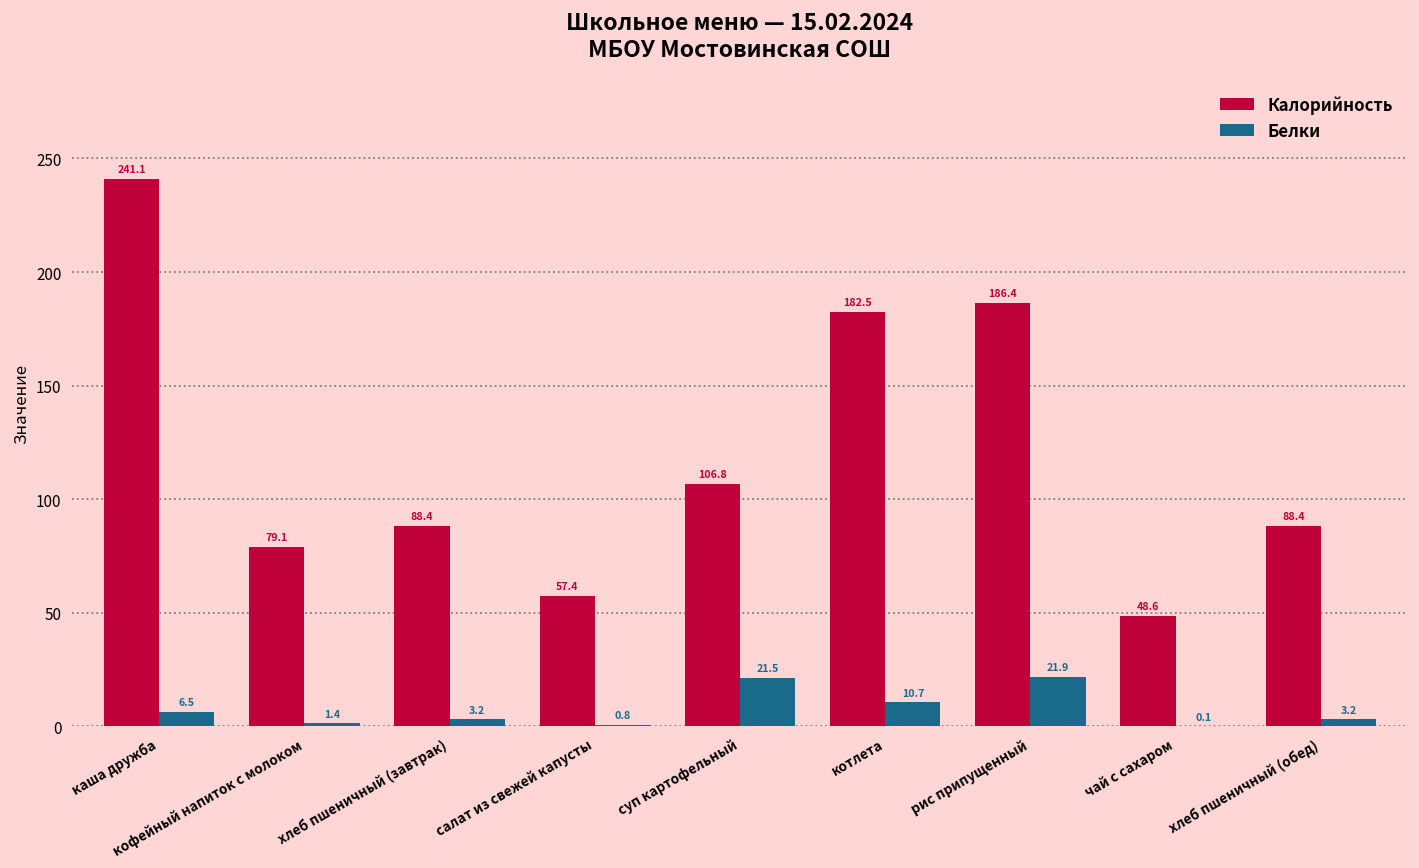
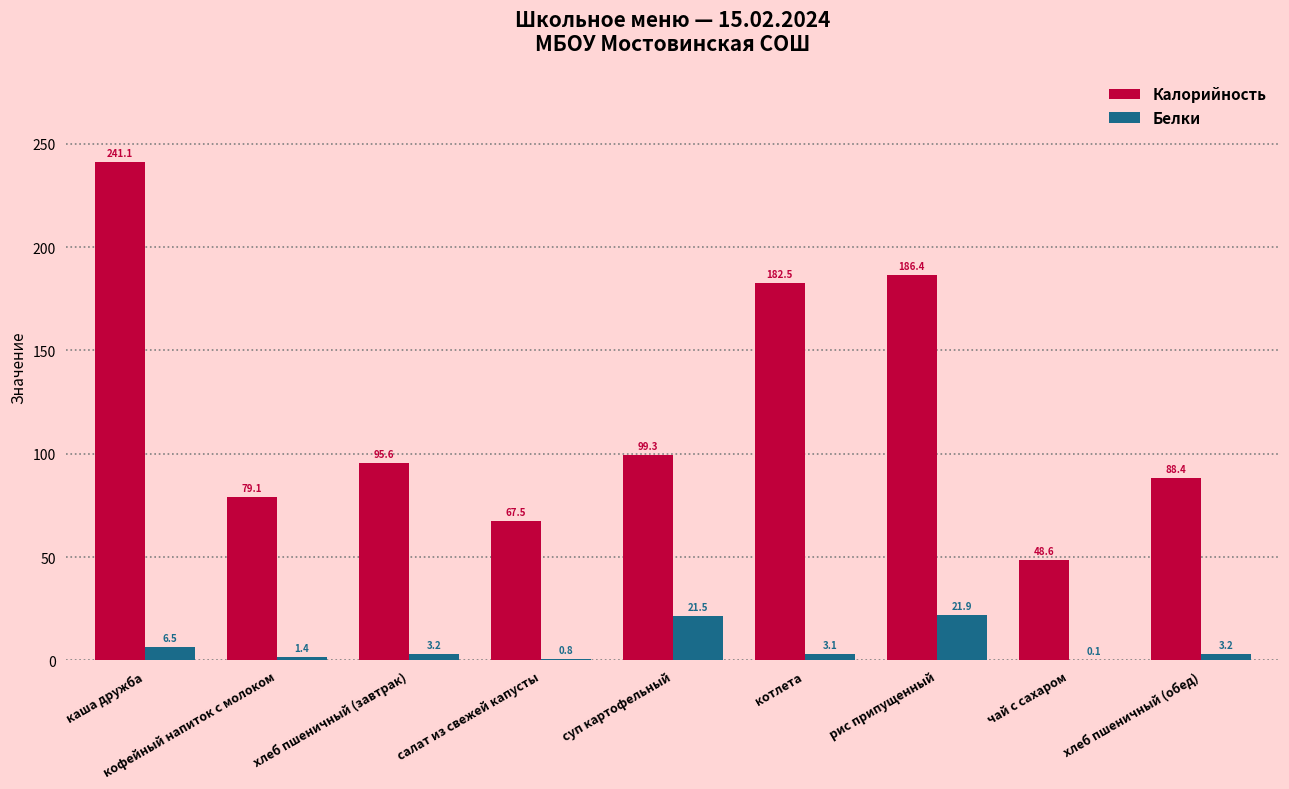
  {
    "Калорийность": {
      "каша дружба": 241.1,
      "кофейный напиток с молоком": 79.1,
-     "хлеб пшеничный (завтрак)": 88.4,
-     "салат из свежей капусты": 57.4,
-     "суп картофельный": 106.8,
+     "хлеб пшеничный (завтрак)": 95.6,
+     "салат из свежей капусты": 67.5,
+     "суп картофельный": 99.3,
      "котлета": 182.5,
      "рис припущенный": 186.4,
      "чай с сахаром": 48.6,
      "хлеб пшеничный (обед)": 88.4
    },
    "Белки": {
      "каша дружба": 6.5,
      "кофейный напиток с молоком": 1.4,
      "хлеб пшеничный (завтрак)": 3.2,
      "салат из свежей капусты": 0.8,
      "суп картофельный": 21.5,
-     "котлета": 10.7,
+     "котлета": 3.1,
      "рис припущенный": 21.9,
      "чай с сахаром": 0.1,
      "хлеб пшеничный (обед)": 3.2
    }
  }
